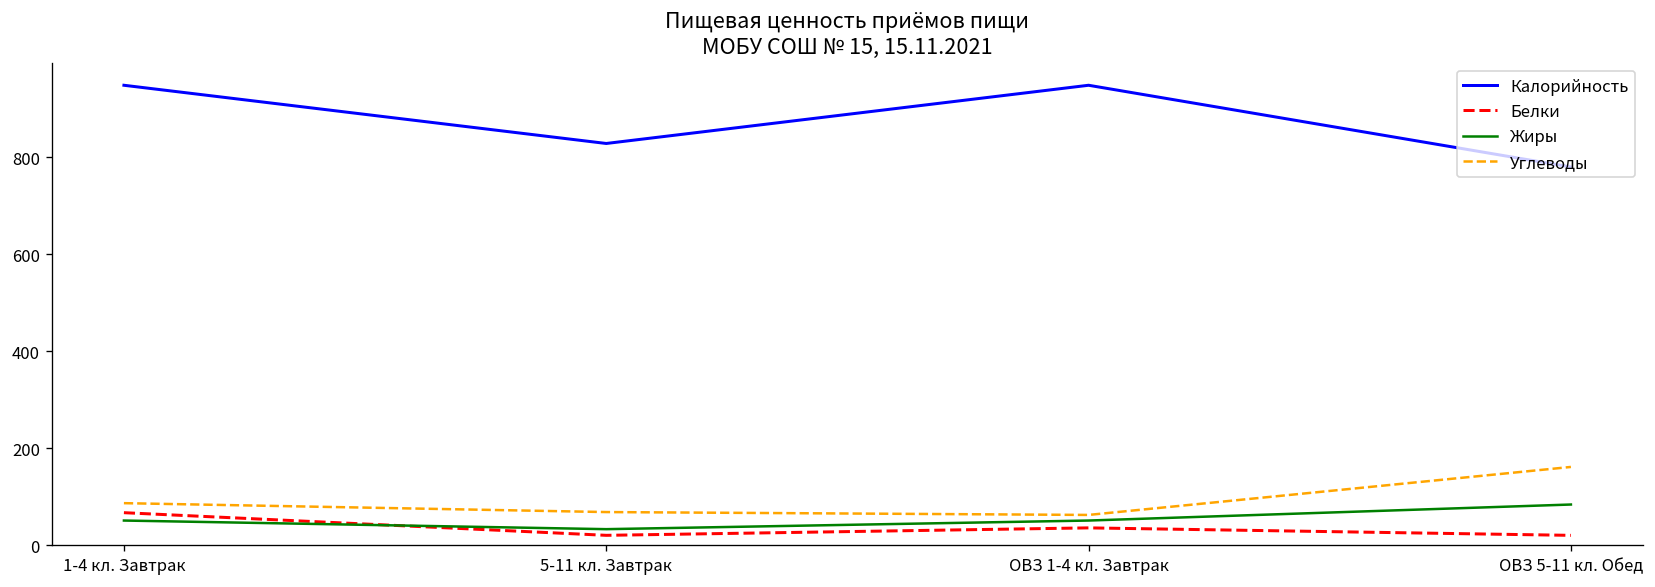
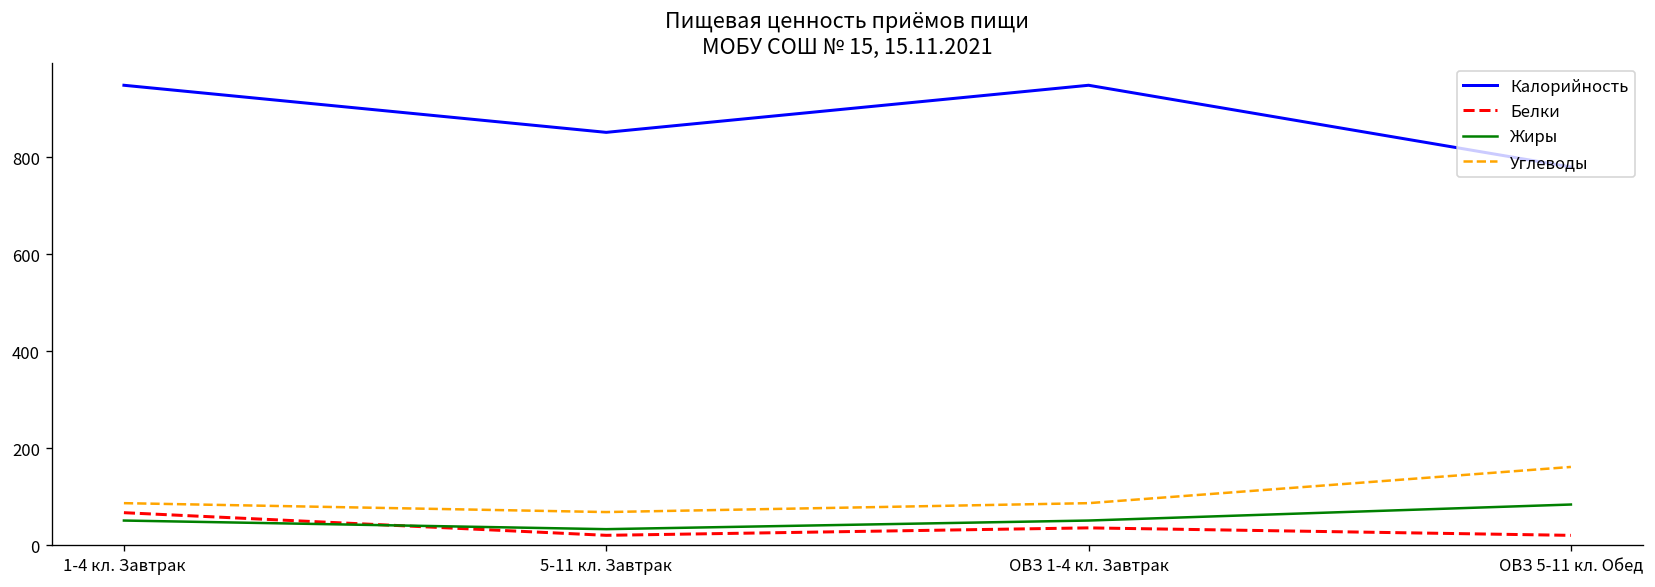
  {
    "Калорийность": {
      "1-4 кл. Завтрак": 950,
-     "5-11 кл. Завтрак": 830,
+     "5-11 кл. Завтрак": 850,
      "ОВЗ 1-4 кл. Завтрак": 950
    },
    "Белки": {
      "1-4 кл. Завтрак": 70,
      "5-11 кл. Завтрак": 20,
      "ОВЗ 1-4 кл. Завтрак": 40,
      "ОВЗ 5-11 кл. Обед": 20
    },
    "Жиры": {
      "1-4 кл. Завтрак": 50,
      "5-11 кл. Завтрак": 30,
      "ОВЗ 1-4 кл. Завтрак": 50,
      "ОВЗ 5-11 кл. Обед": 80
    },
    "Углеводы": {
      "1-4 кл. Завтрак": 90,
      "5-11 кл. Завтрак": 70,
-     "ОВЗ 1-4 кл. Завтрак": 60,
+     "ОВЗ 1-4 кл. Завтрак": 90,
      "ОВЗ 5-11 кл. Обед": 160
    }
  }
